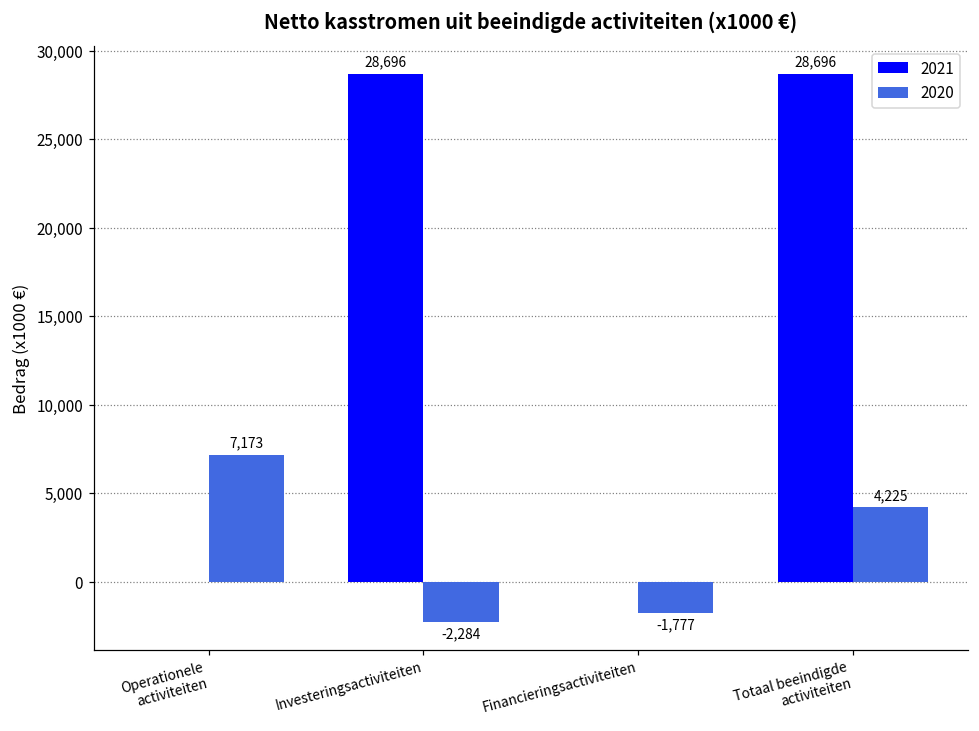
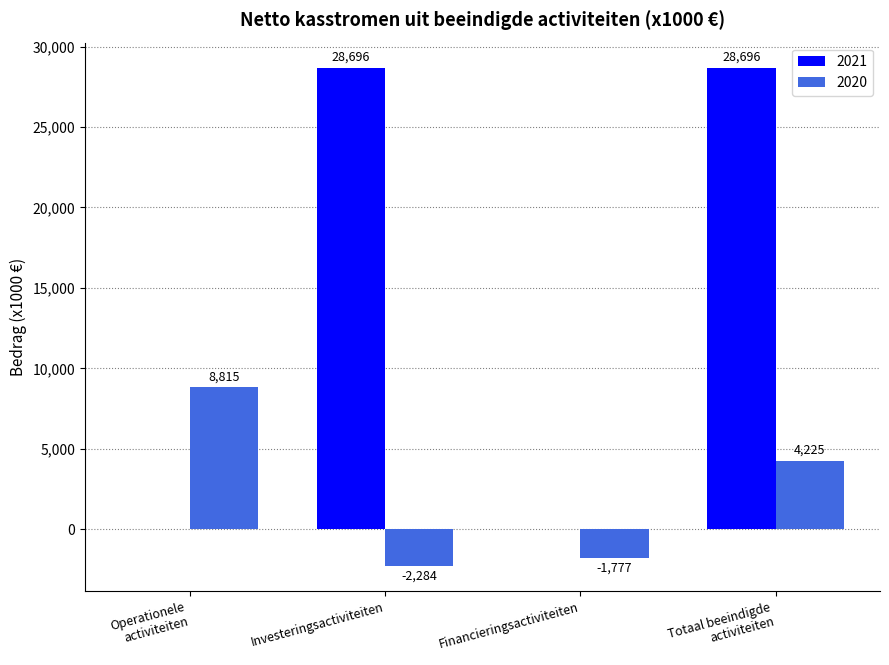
  {
    "2021": {
      "Investeringsactiviteiten": "28,696",
      "Totaal beeindigde activiteiten": "28,696"
    },
    "2020": {
-     "Operationele activiteiten": "7,173",
+     "Operationele activiteiten": "8,815",
      "Investeringsactiviteiten": "-2,284",
      "Financieringsactiviteiten": "-1,777",
      "Totaal beeindigde activiteiten": "4,225"
    }
  }
